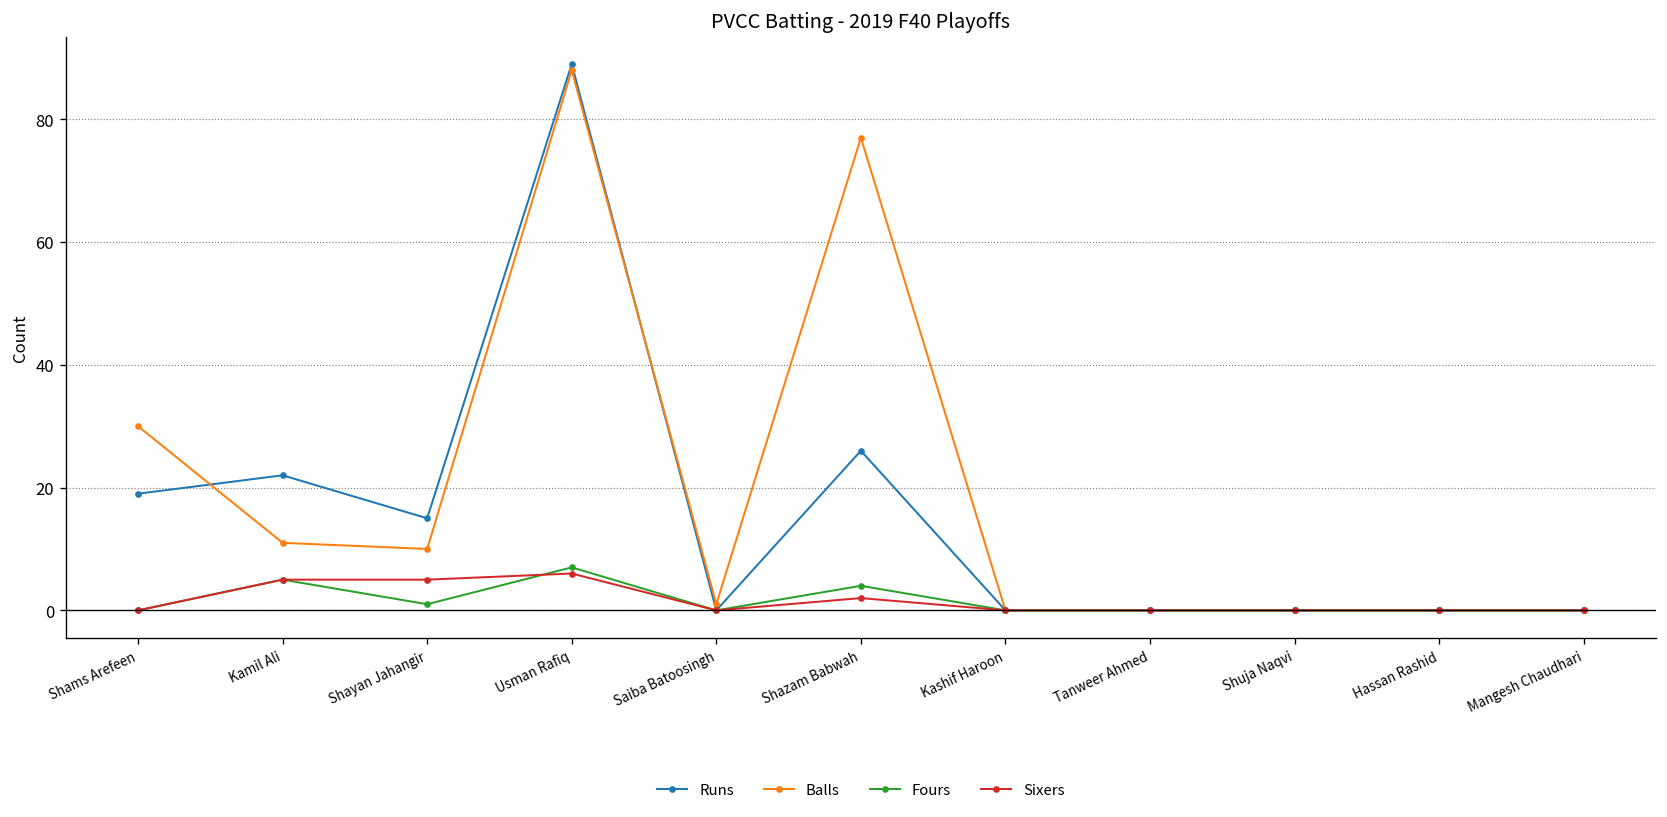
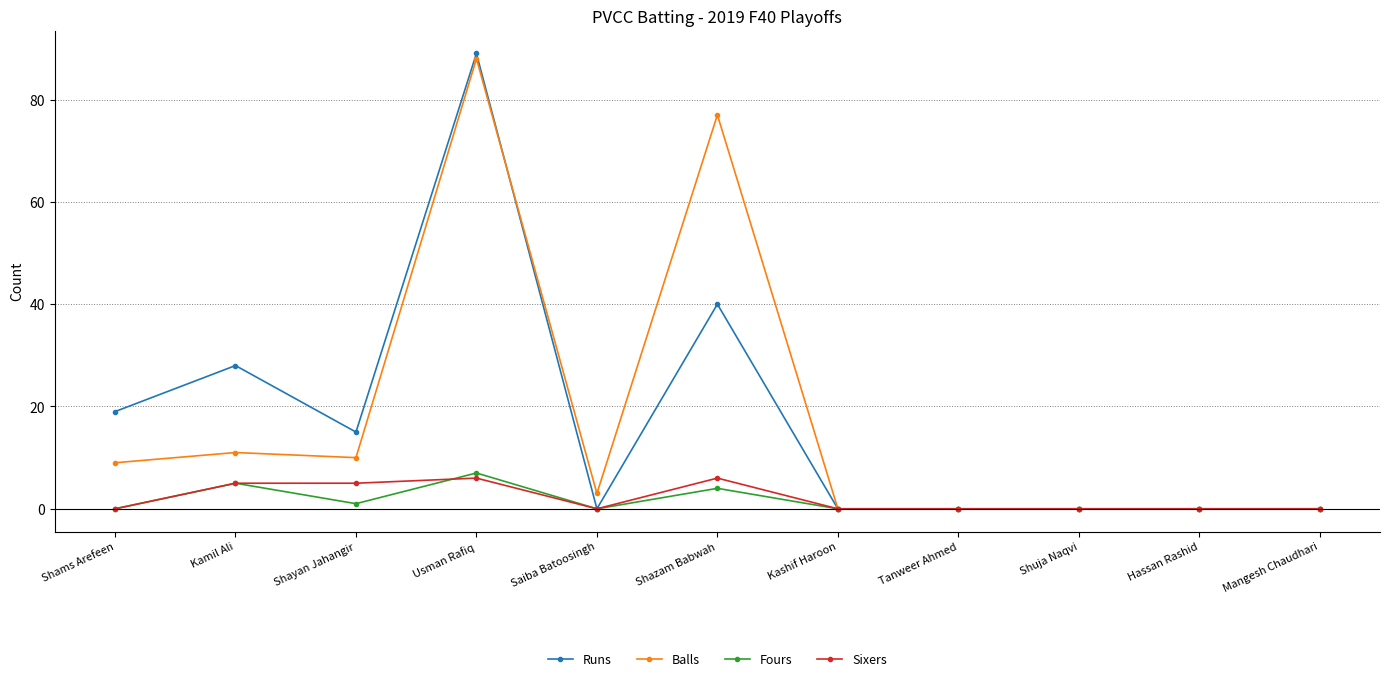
  {
    "Runs": {
      "Shams Arefeen": 19,
-     "Kamil Ali": 22,
+     "Kamil Ali": 28,
      "Shayan Jahangir": 15,
      "Usman Rafiq": 89,
-     "Shazam Babwah": 26
+     "Shazam Babwah": 40
    },
    "Balls": {
-     "Shams Arefeen": 30,
+     "Shams Arefeen": 9,
      "Kamil Ali": 11,
      "Shayan Jahangir": 10,
      "Usman Rafiq": 88,
-     "Saiba Batoosingh": 1,
+     "Saiba Batoosingh": 3,
      "Shazam Babwah": 77
    },
    "Fours": {
      "Shayan Jahangir": 1,
      "Usman Rafiq": 7,
      "Shazam Babwah": 4
    },
    "Sixers": {
      "Shayan Jahangir": 5,
      "Usman Rafiq": 6,
-     "Shazam Babwah": 2
+     "Shazam Babwah": 6
    }
  }
